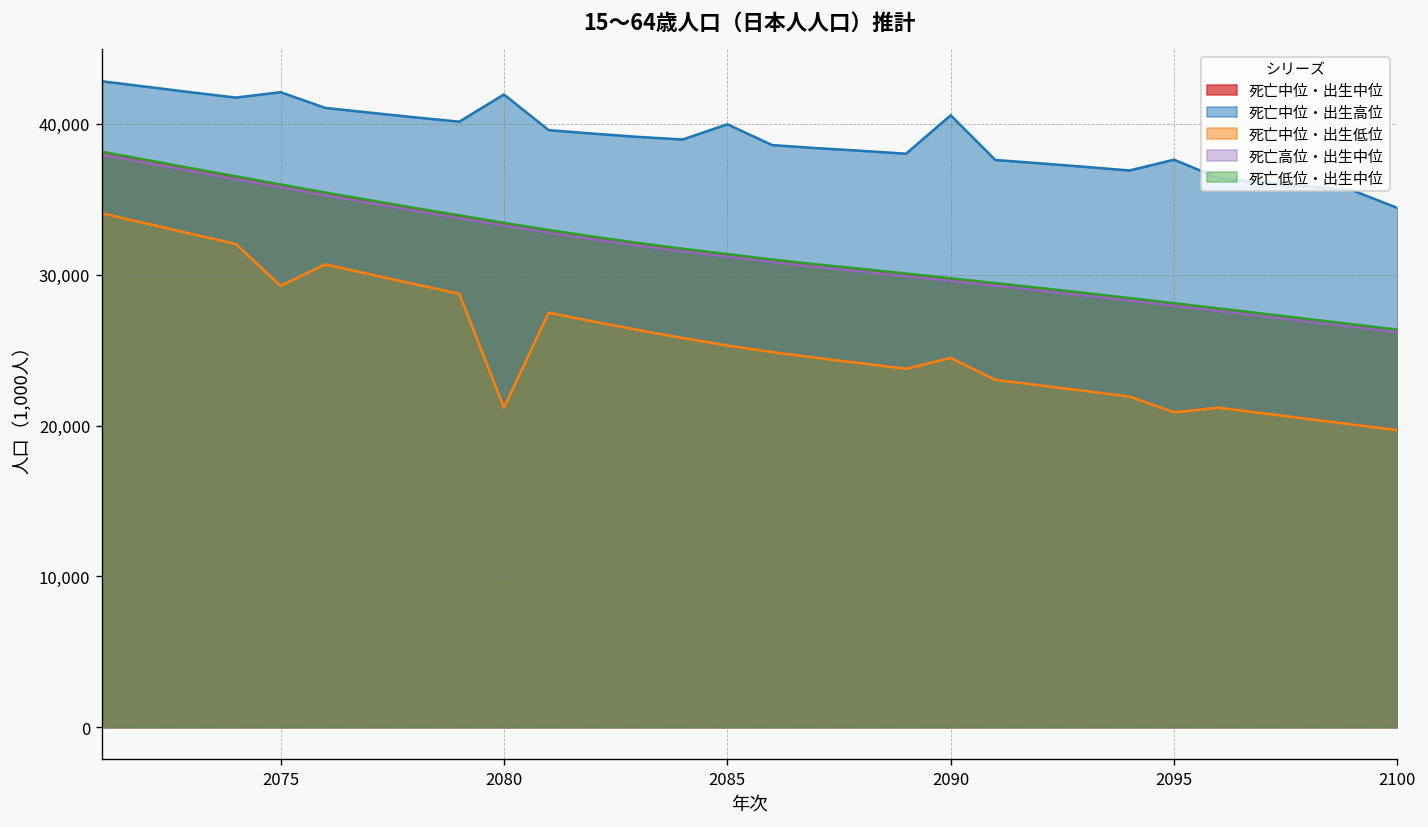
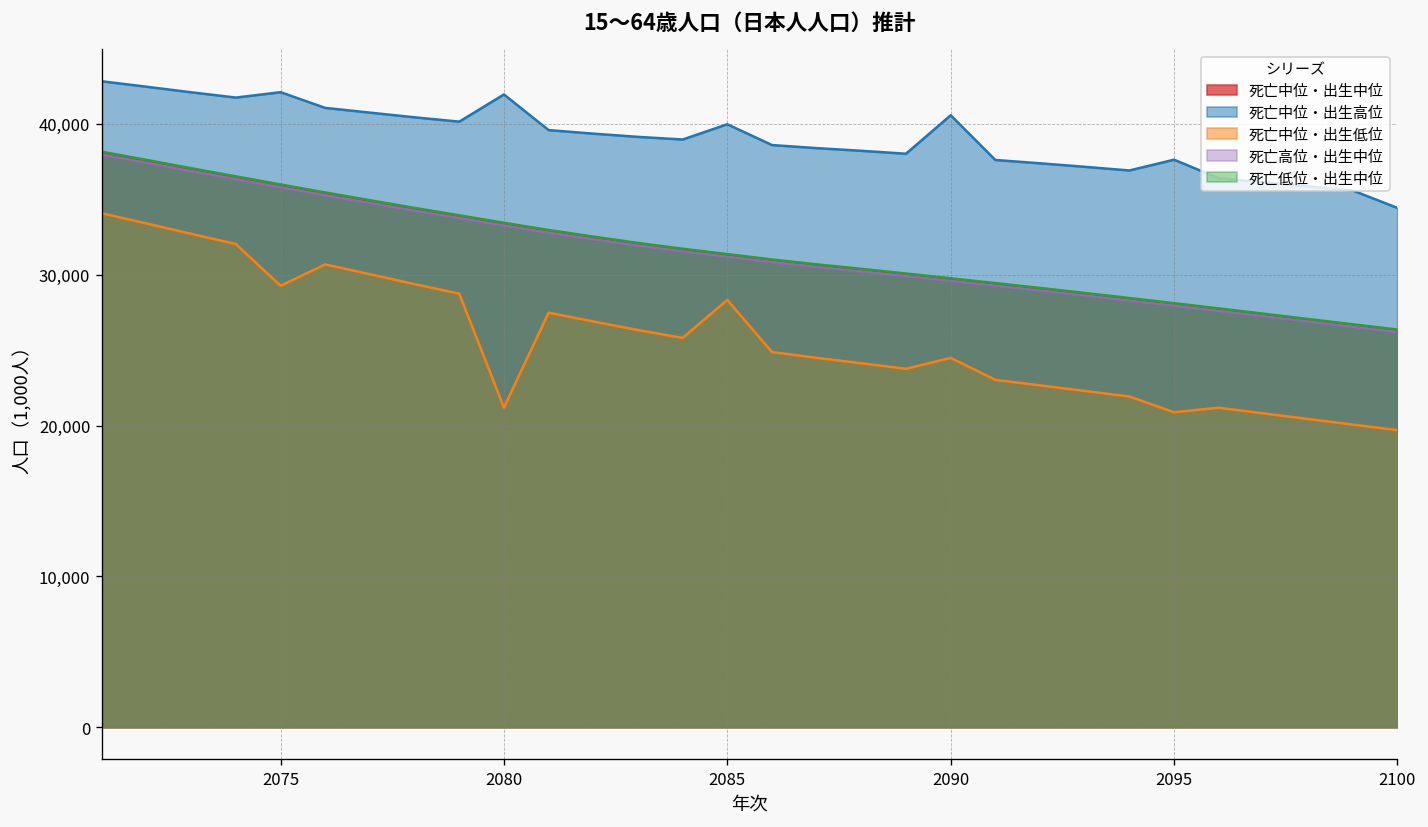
  {
    "死亡中位・出生高位": {
      "2075": "42,100",
      "2080": "42,000",
      "2085": "40,000",
      "2090": "40,600",
      "2095": "37,600",
      "2100": "34,400"
    },
    "死亡中位・出生低位": {
      "2075": "29,300",
      "2080": "21,200",
-     "2085": "25,300",
+     "2085": "28,300",
      "2090": "24,500",
      "2095": "20,900",
      "2100": "19,700"
    }
  }
